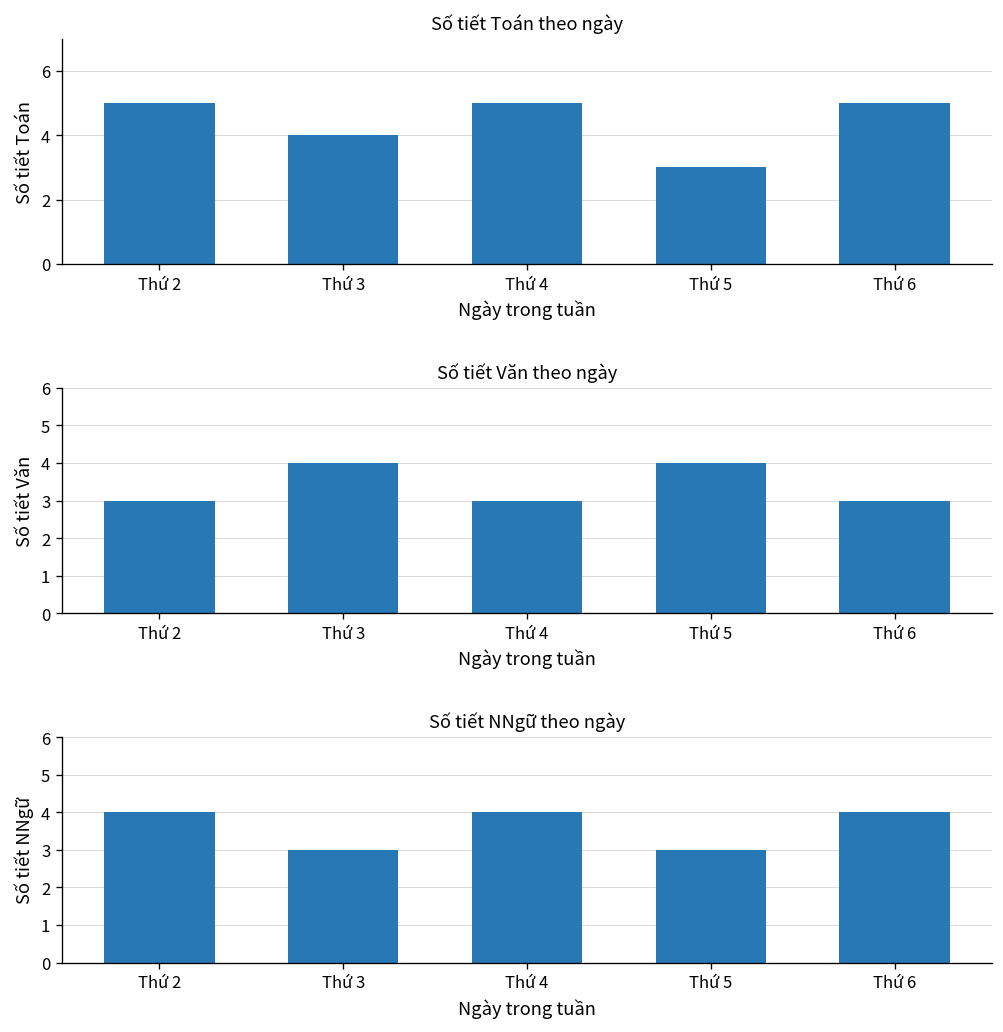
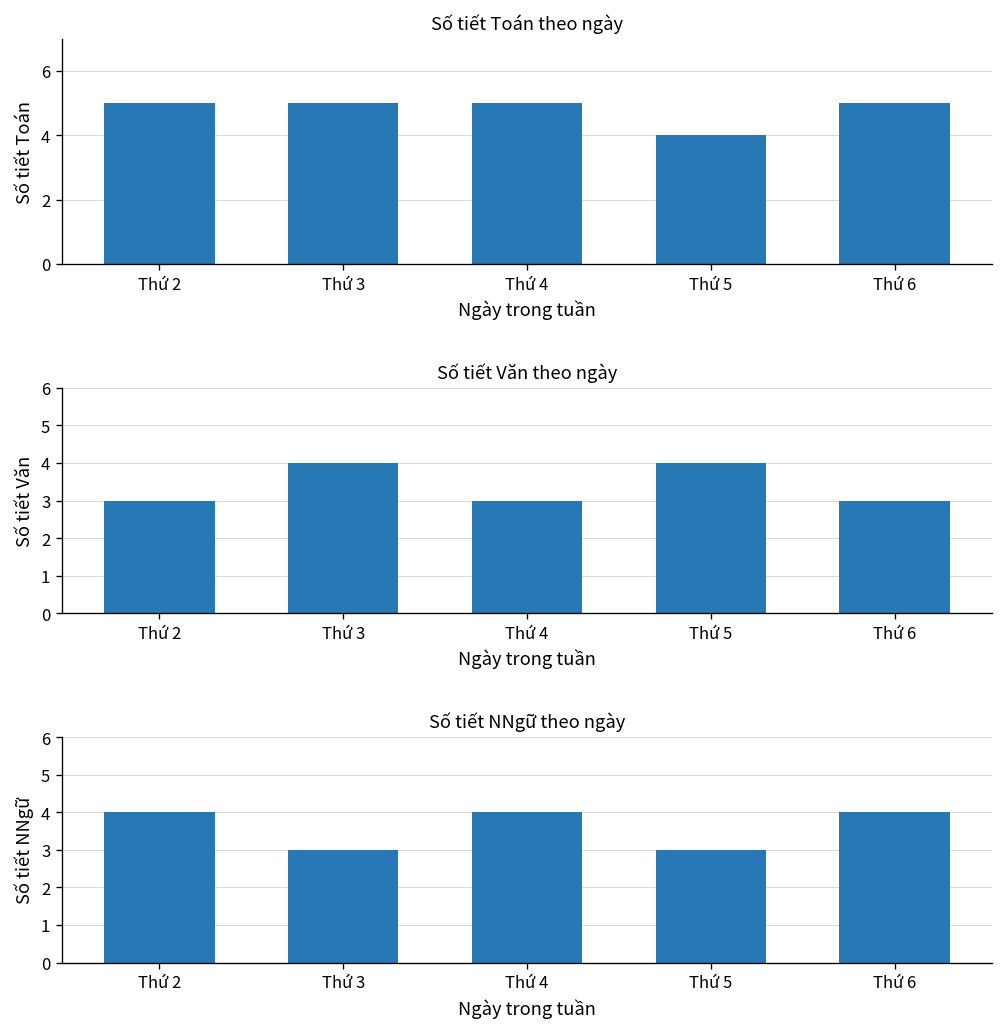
  {
    "Số tiết Toán theo ngày": {
      "Thứ 2": 5,
-     "Thứ 3": 4,
+     "Thứ 3": 5,
      "Thứ 4": 5,
-     "Thứ 5": 3,
+     "Thứ 5": 4,
      "Thứ 6": 5
    },
    "Số tiết Văn theo ngày": {
      "Thứ 2": 3.0,
      "Thứ 3": 4.0,
      "Thứ 4": 3.0,
      "Thứ 5": 4.0,
      "Thứ 6": 3.0
    },
    "Số tiết NNgữ theo ngày": {
      "Thứ 2": 4.0,
      "Thứ 3": 3.0,
      "Thứ 4": 4.0,
      "Thứ 5": 3.0,
      "Thứ 6": 4.0
    }
  }
